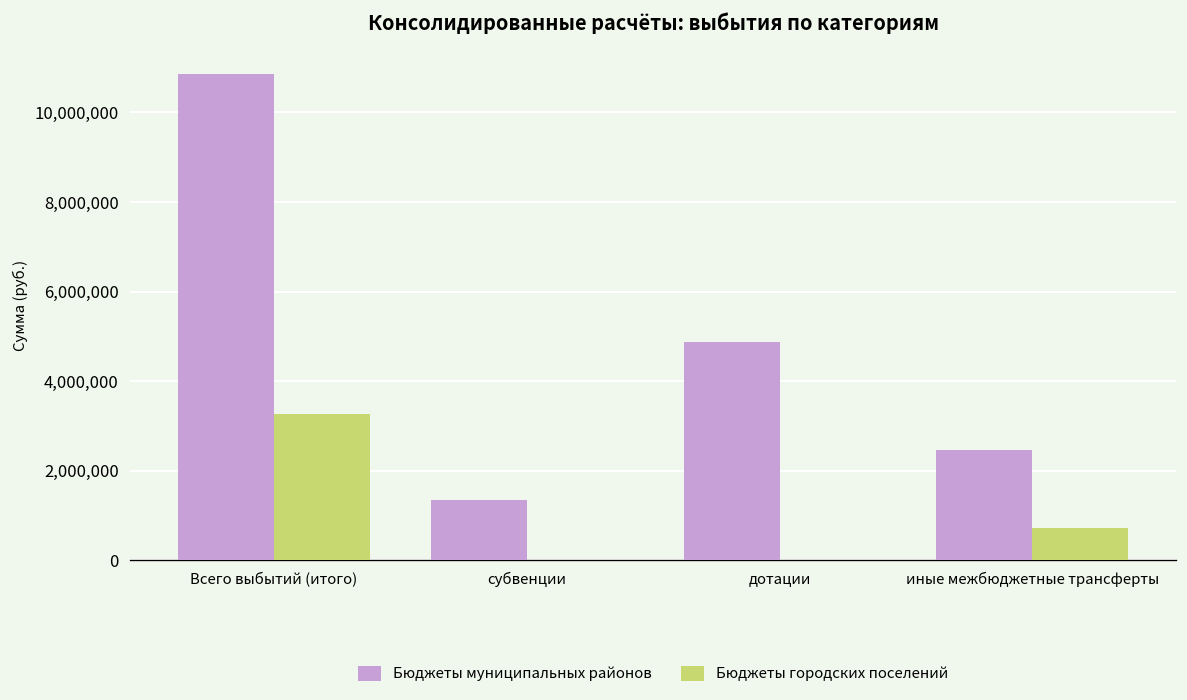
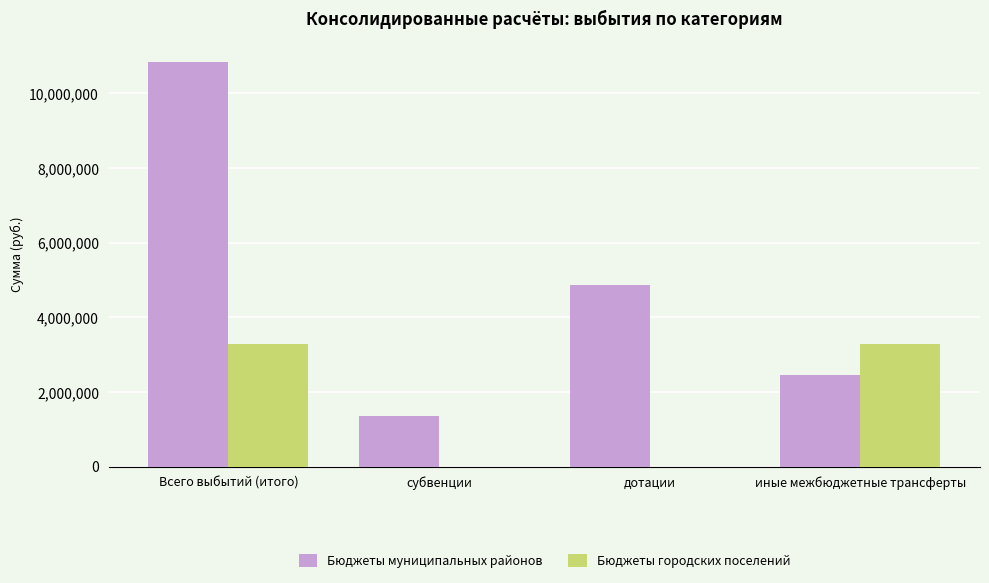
  {
    "Бюджеты муниципальных районов": {
      "Всего выбытий (итого)": "10,800,000",
      "субвенции": "1,300,000",
      "дотации": "4,900,000",
      "иные межбюджетные трансферты": "2,500,000"
    },
    "Бюджеты городских поселений": {
      "Всего выбытий (итого)": "3,300,000",
      "субвенции": "0",
      "дотации": "0",
-     "иные межбюджетные трансферты": "700,000"
+     "иные межбюджетные трансферты": "3,300,000"
    }
  }
